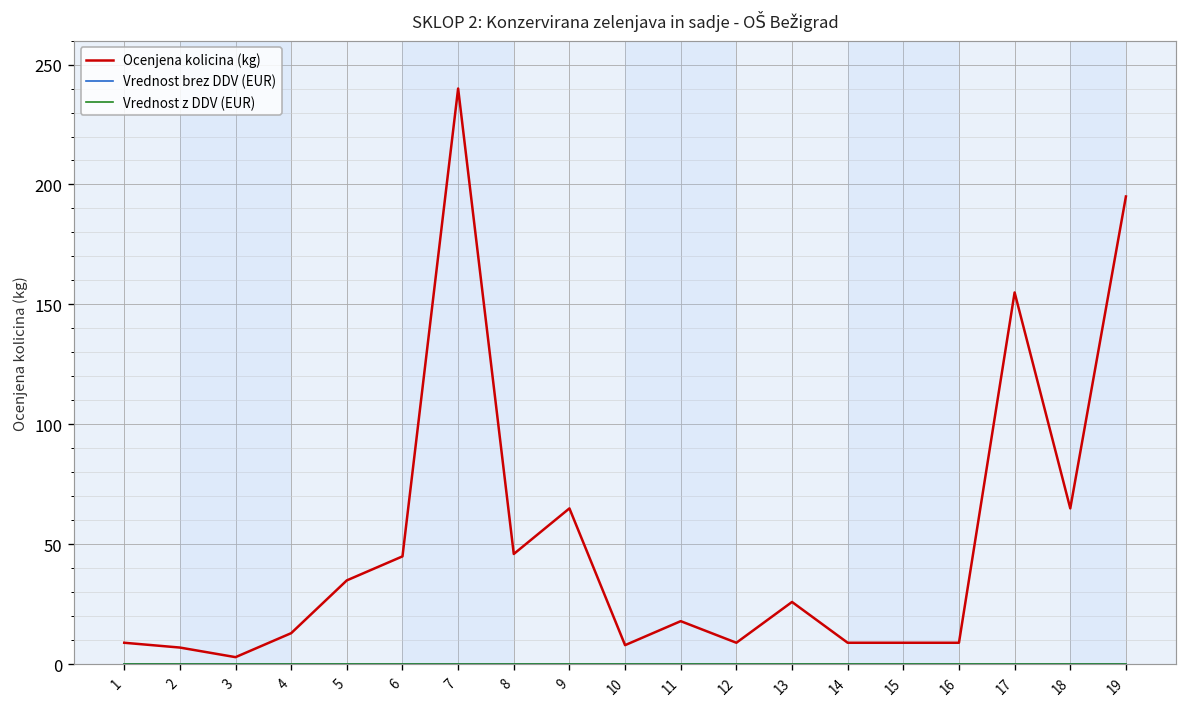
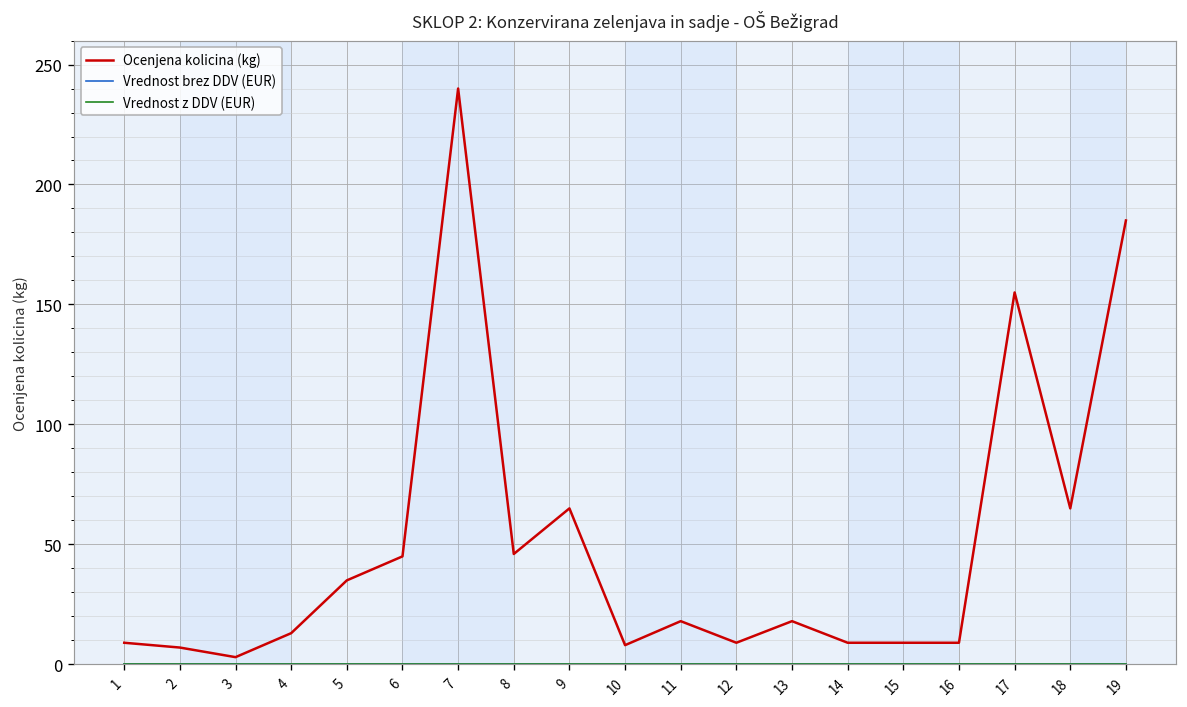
  {
    "Ocenjena kolicina (kg)": {
      "1": 9,
      "2": 7,
      "3": 3,
      "4": 13,
      "5": 35,
      "6": 45,
      "7": 240,
      "8": 46,
      "9": 65,
      "10": 8,
      "11": 18,
      "12": 9,
-     "13": 26,
+     "13": 18,
      "14": 9,
      "15": 9,
      "16": 9,
      "17": 155,
      "18": 65,
-     "19": 195
+     "19": 185
    },
    "Vrednost z DDV (EUR)": {
      "1": 0,
      "2": 0,
      "3": 0,
      "4": 0,
      "5": 0,
      "6": 0,
      "7": 0,
      "8": 0,
      "9": 0,
      "10": 0,
      "11": 0,
      "12": 0,
      "13": 0,
      "14": 0,
      "15": 0,
      "16": 0,
      "17": 0,
      "18": 0,
      "19": 0
    }
  }
